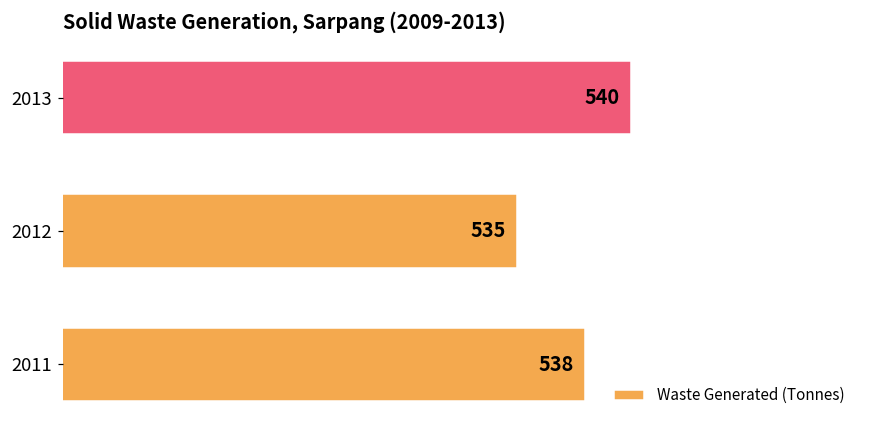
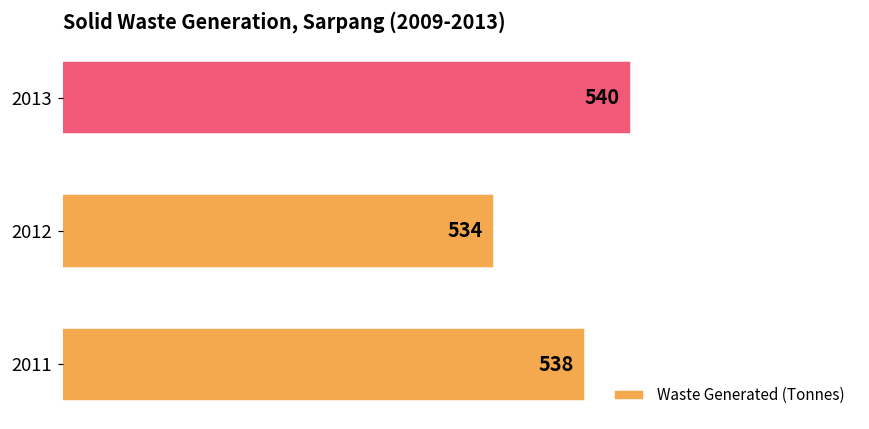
  {
    "2013": 540,
-   "2012": 535,
+   "2012": 534,
    "2011": 538
  }
